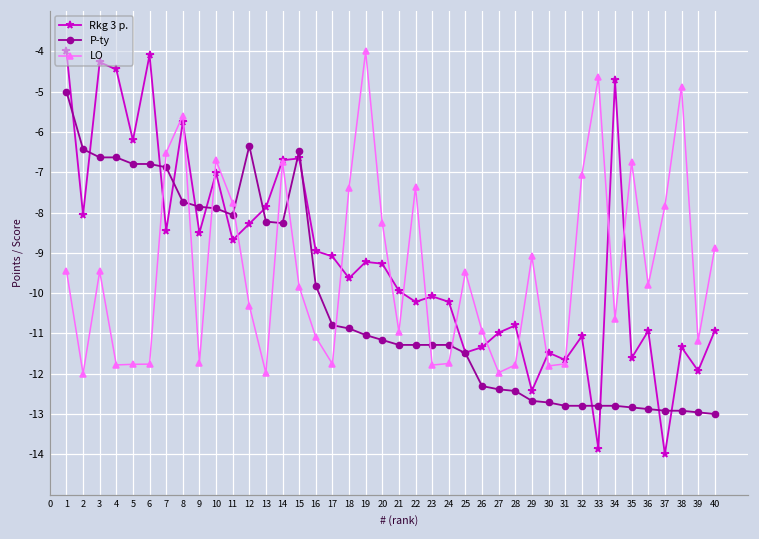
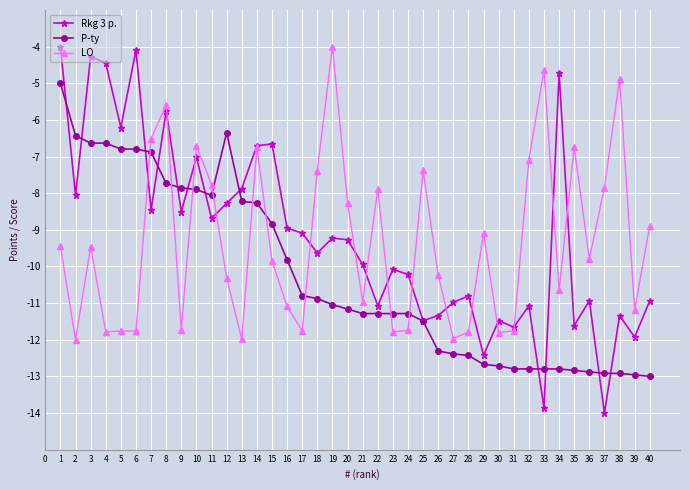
  {
    "Rkg 3 p.": {
      "2": -8.1,
      "4": -4.5,
      "5": -6.2,
      "6": -4.1,
      "7": -8.5,
      "8": -5.8,
      "9": -8.5,
      "10": -7.0,
      "11": -8.7,
      "12": -8.3,
      "13": -7.9,
      "15": -6.7,
      "16": -9.0,
      "17": -9.1,
      "18": -9.6,
      "19": -9.2,
      "20": -9.3,
      "21": -9.9,
-     "22": -10.2,
+     "22": -11.1,
      "23": -10.1,
      "24": -10.2,
      "26": -11.3,
      "27": -11.0,
      "28": -10.8,
      "29": -12.4,
      "30": -11.5,
      "31": -11.7,
      "32": -11.1,
      "33": -13.9,
      "34": -4.7,
      "35": -11.6,
      "36": -10.9,
      "37": -14.0,
      "38": -11.3,
      "39": -11.9,
      "40": -10.9
    },
    "P-ty": {
      "1": -5.0,
      "2": -6.4,
      "3": -6.6,
      "4": -6.6,
      "5": -6.8,
      "6": -6.8,
      "7": -6.9,
      "8": -7.7,
      "9": -7.9,
      "10": -7.9,
      "11": -8.1,
      "12": -6.3,
      "13": -8.2,
      "14": -8.3,
-     "15": -6.5,
+     "15": -8.8,
      "16": -9.8,
      "17": -10.8,
      "18": -10.9,
      "19": -11.0,
      "20": -11.2,
      "21": -11.3,
      "22": -11.3,
      "23": -11.3,
      "24": -11.3,
      "26": -12.3,
      "27": -12.4,
      "28": -12.4,
      "29": -12.7,
      "30": -12.7,
      "31": -12.8,
      "32": -12.8,
      "33": -12.8,
      "34": -12.8,
      "35": -12.8,
      "36": -12.9,
      "37": -12.9,
      "38": -12.9,
      "39": -13.0,
      "40": -13.0
    },
    "LO": {
      "1": -9.4,
      "2": -12.0,
      "3": -9.5,
      "4": -11.8,
      "5": -11.8,
      "6": -11.8,
      "7": -6.5,
      "8": -5.6,
      "9": -11.7,
      "10": -6.7,
      "11": -7.8,
      "12": -10.3,
      "13": -12.0,
      "15": -9.8,
      "16": -11.1,
      "17": -11.8,
      "18": -7.4,
      "19": -4.0,
      "20": -8.3,
      "21": -11.0,
-     "22": -7.4,
+     "22": -7.9,
      "23": -11.8,
      "24": -11.7,
-     "25": -9.5,
-     "26": -10.9,
+     "25": -7.4,
+     "26": -10.2,
      "27": -12.0,
      "28": -11.8,
      "29": -9.1,
      "30": -11.8,
      "31": -11.8,
      "32": -7.1,
      "33": -4.6,
      "34": -10.6,
      "35": -6.7,
      "36": -9.8,
      "37": -7.8,
      "38": -4.9,
      "39": -11.2,
      "40": -8.9
    }
  }
